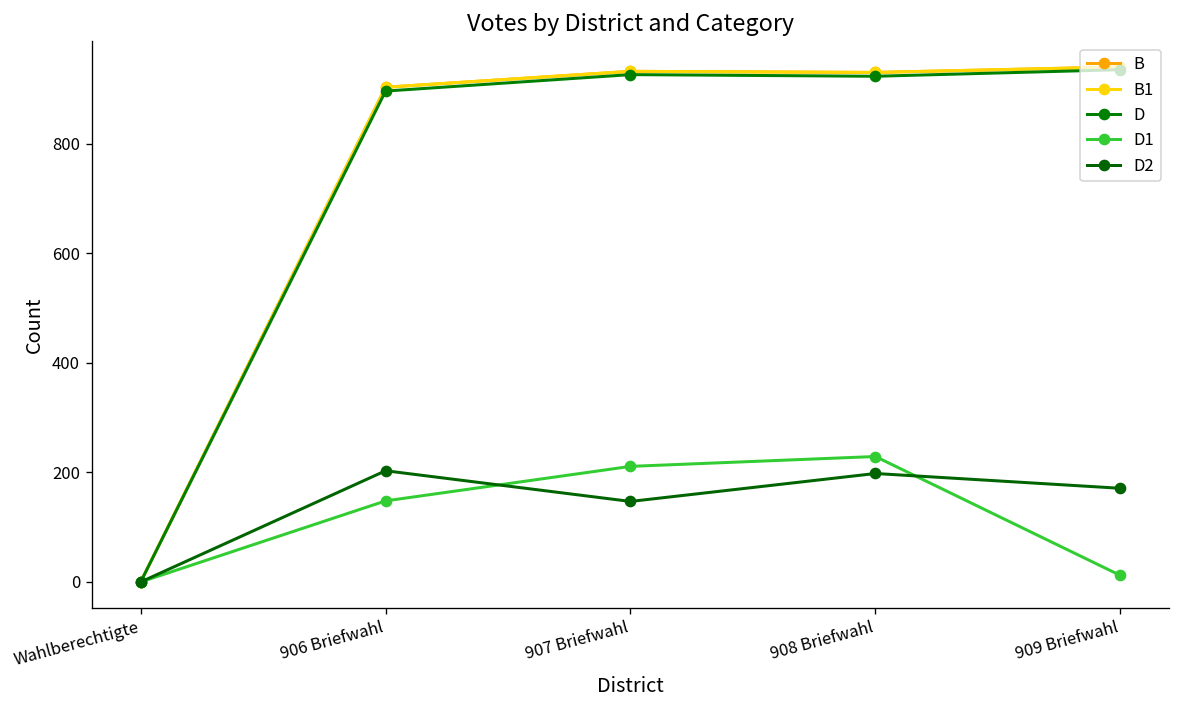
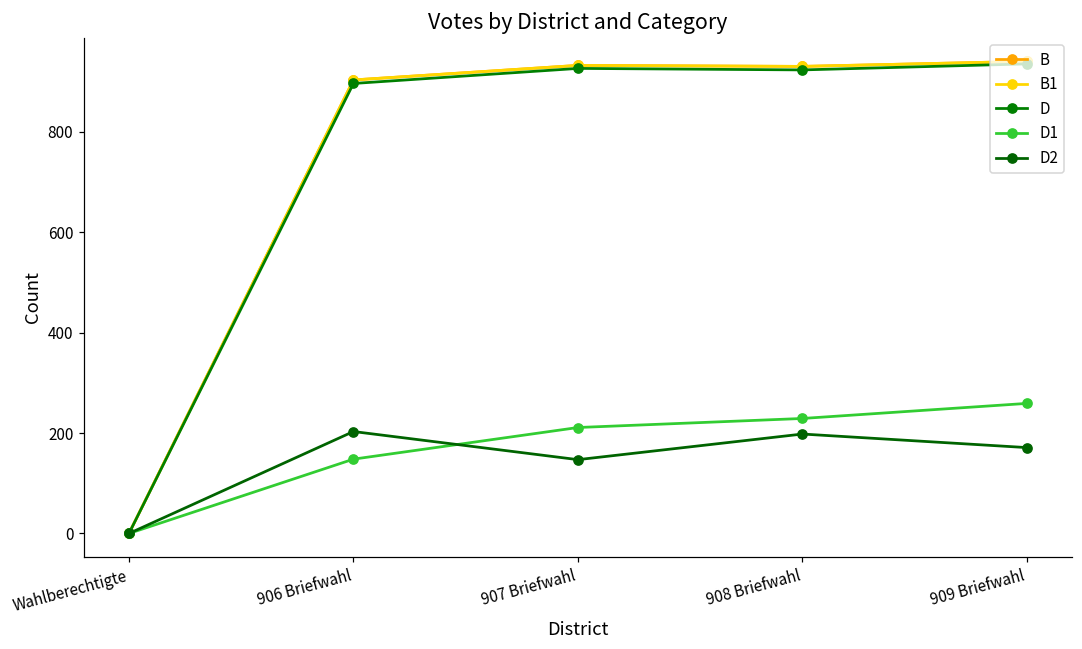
  {
    "B1": {
      "906 Briefwahl": 900,
      "907 Briefwahl": 930,
      "908 Briefwahl": 930
    },
    "D1": {
      "906 Briefwahl": 150,
      "907 Briefwahl": 210,
      "908 Briefwahl": 230,
-     "909 Briefwahl": 10
+     "909 Briefwahl": 260
    }
  }
